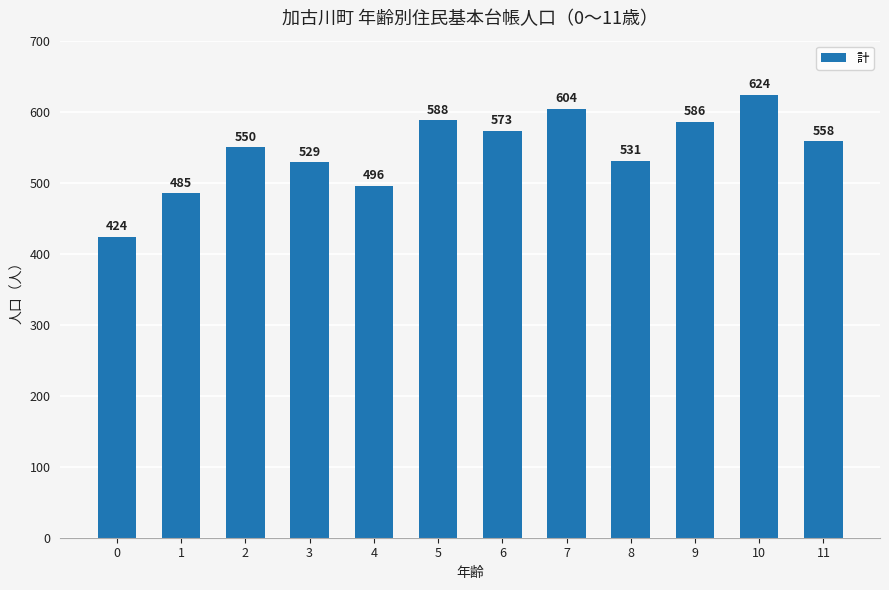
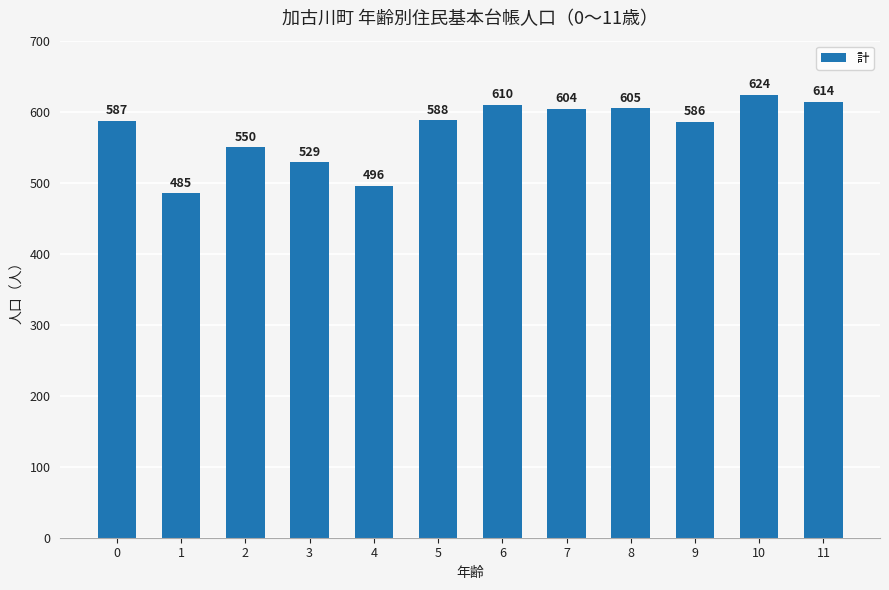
  {
-   "0": 424,
+   "0": 587,
    "1": 485,
    "2": 550,
    "3": 529,
    "4": 496,
    "5": 588,
-   "6": 573,
+   "6": 610,
    "7": 604,
-   "8": 531,
+   "8": 605,
    "9": 586,
    "10": 624,
-   "11": 558
+   "11": 614
  }
